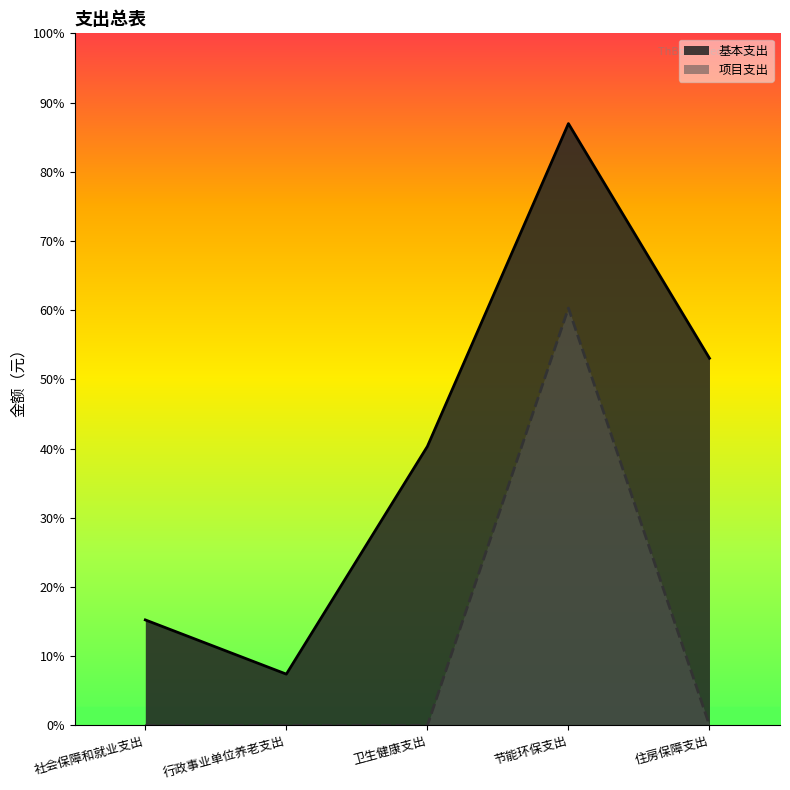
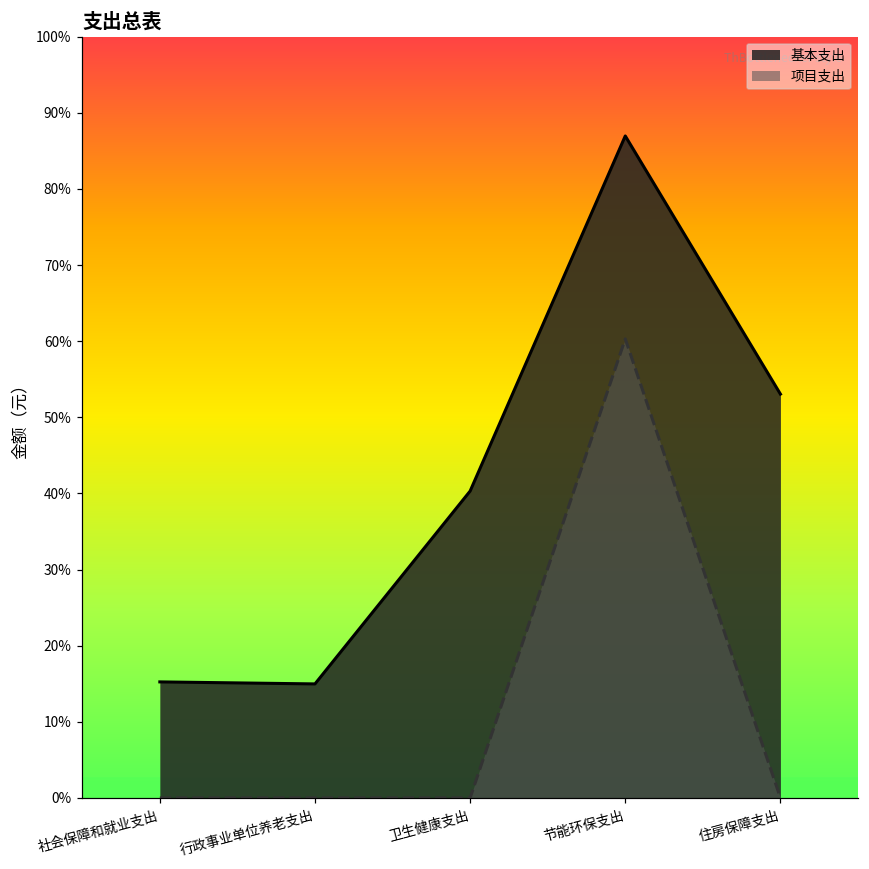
  {
    "基本支出": {
      "社会保障和就业支出": "15%",
-     "行政事业单位养老支出": "7%",
+     "行政事业单位养老支出": "15%",
      "卫生健康支出": "40%",
      "节能环保支出": "87%",
      "住房保障支出": "53%"
    },
    "项目支出": {
      "节能环保支出": "60%"
    }
  }
